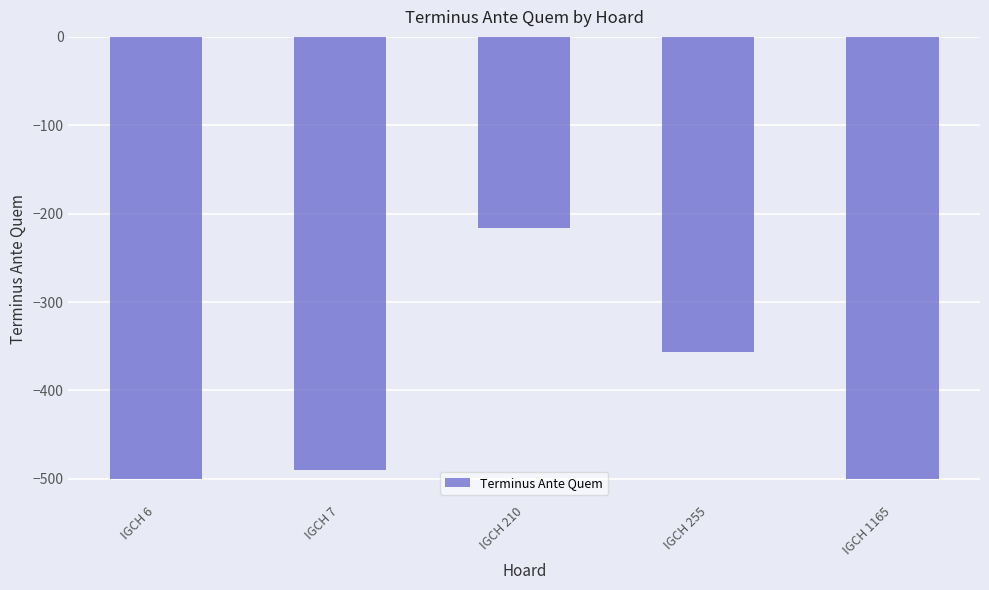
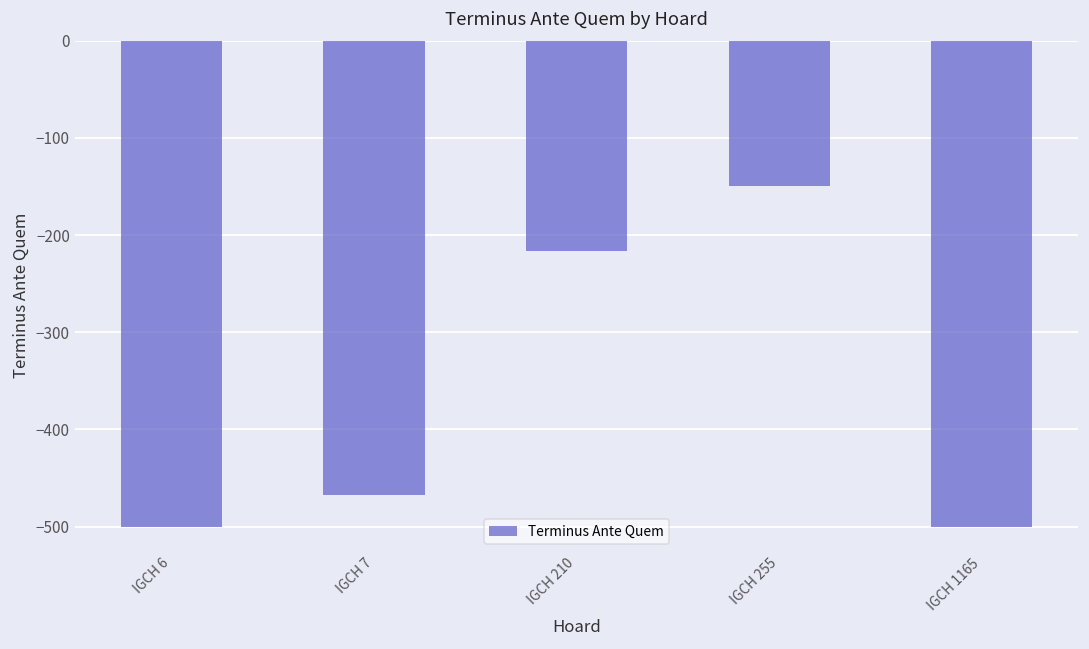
  {
    "IGCH 6": -500,
-   "IGCH 7": -490,
+   "IGCH 7": -470,
    "IGCH 210": -220,
-   "IGCH 255": -360,
+   "IGCH 255": -150,
    "IGCH 1165": -500
  }
